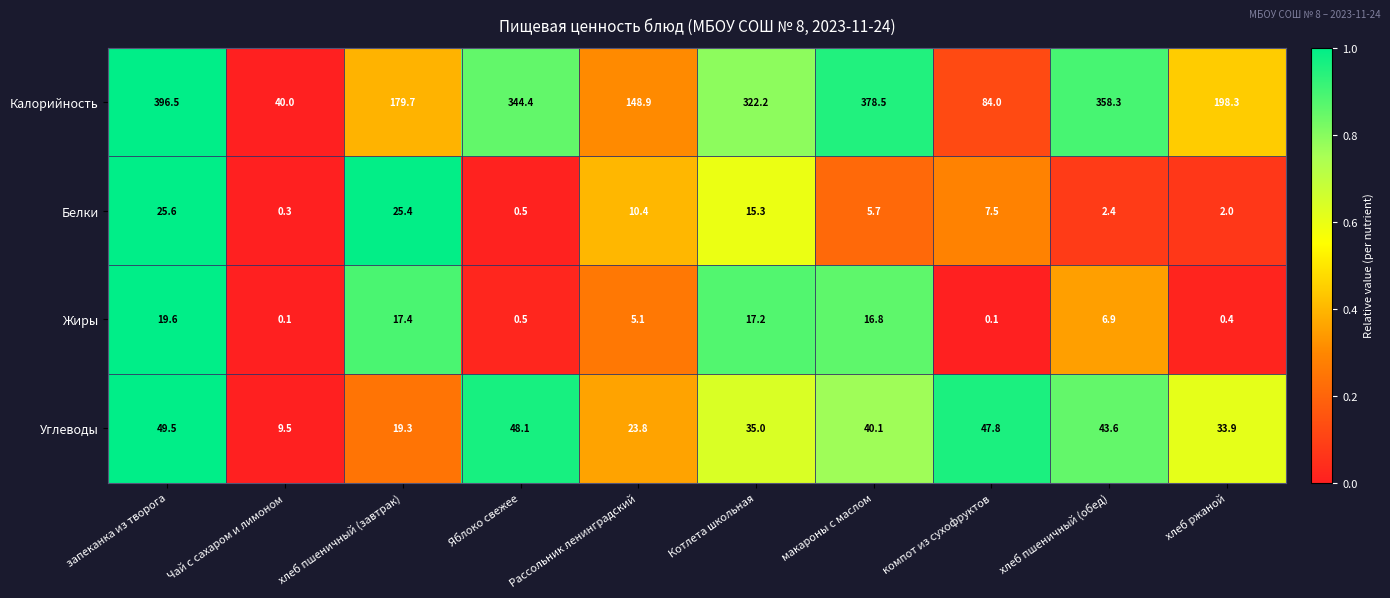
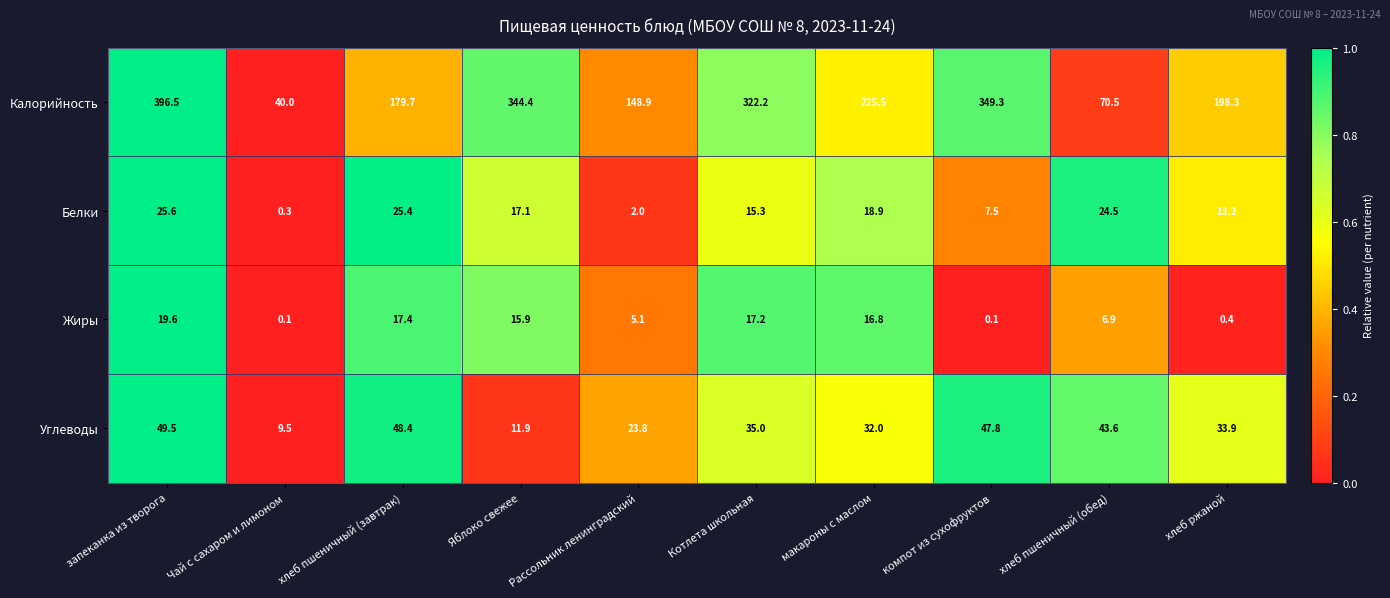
  {
    "Калорийность": {
      "запеканка из творога": 396.5,
      "Чай с сахаром и лимоном": 40.0,
      "хлеб пшеничный (завтрак)": 179.7,
      "Яблоко свежее": 344.4,
      "Рассольник ленинградский": 148.9,
      "Котлета школьная": 322.2,
-     "макароны с маслом": 378.5,
-     "компот из сухофруктов": 84.0,
-     "хлеб пшеничный (обед)": 358.3,
+     "макароны с маслом": 225.5,
+     "компот из сухофруктов": 349.3,
+     "хлеб пшеничный (обед)": 70.5,
      "хлеб ржаной": 198.3
    },
    "Белки": {
      "запеканка из творога": 25.6,
      "Чай с сахаром и лимоном": 0.3,
      "хлеб пшеничный (завтрак)": 25.4,
-     "Яблоко свежее": 0.5,
-     "Рассольник ленинградский": 10.4,
+     "Яблоко свежее": 17.1,
+     "Рассольник ленинградский": 2.0,
      "Котлета школьная": 15.3,
-     "макароны с маслом": 5.7,
+     "макароны с маслом": 18.9,
      "компот из сухофруктов": 7.5,
-     "хлеб пшеничный (обед)": 2.4,
-     "хлеб ржаной": 2.0
+     "хлеб пшеничный (обед)": 24.5,
+     "хлеб ржаной": 13.2
    },
    "Жиры": {
      "запеканка из творога": 19.6,
      "Чай с сахаром и лимоном": 0.1,
      "хлеб пшеничный (завтрак)": 17.4,
-     "Яблоко свежее": 0.5,
+     "Яблоко свежее": 15.9,
      "Рассольник ленинградский": 5.1,
      "Котлета школьная": 17.2,
      "макароны с маслом": 16.8,
      "компот из сухофруктов": 0.1,
      "хлеб пшеничный (обед)": 6.9,
      "хлеб ржаной": 0.4
    },
    "Углеводы": {
      "запеканка из творога": 49.5,
      "Чай с сахаром и лимоном": 9.5,
-     "хлеб пшеничный (завтрак)": 19.3,
-     "Яблоко свежее": 48.1,
+     "хлеб пшеничный (завтрак)": 48.4,
+     "Яблоко свежее": 11.9,
      "Рассольник ленинградский": 23.8,
      "Котлета школьная": 35.0,
-     "макароны с маслом": 40.1,
+     "макароны с маслом": 32.0,
      "компот из сухофруктов": 47.8,
      "хлеб пшеничный (обед)": 43.6,
      "хлеб ржаной": 33.9
    }
  }
